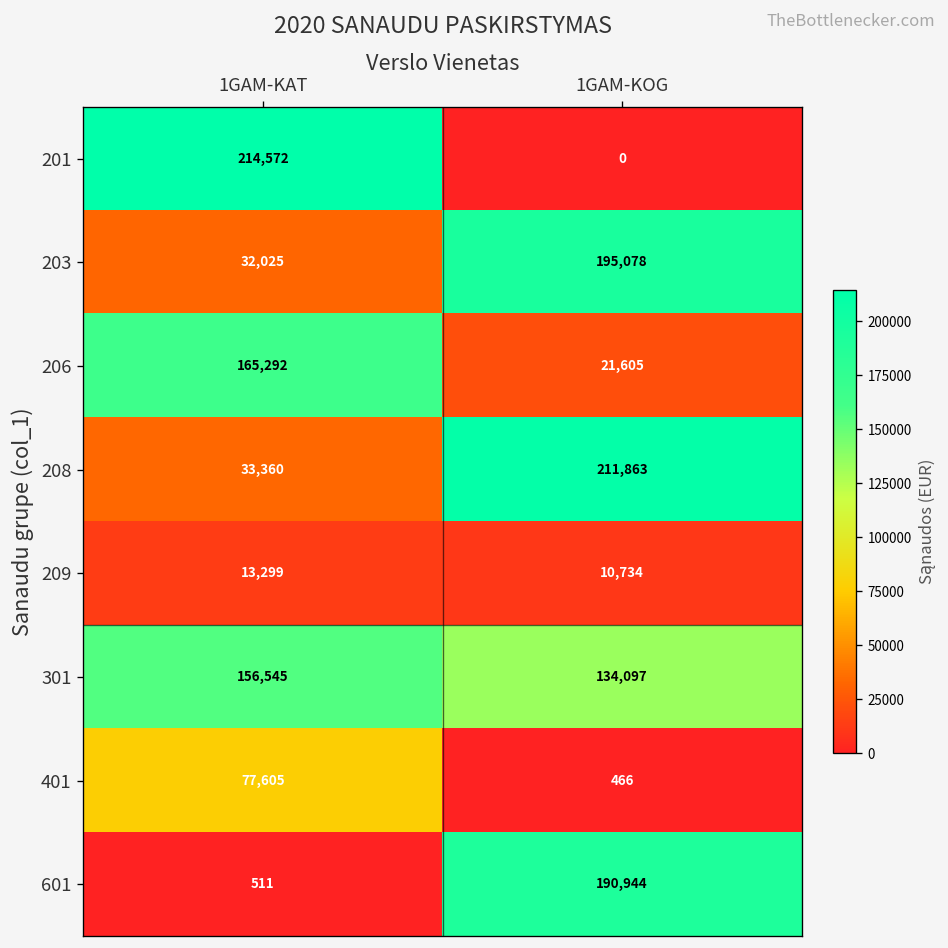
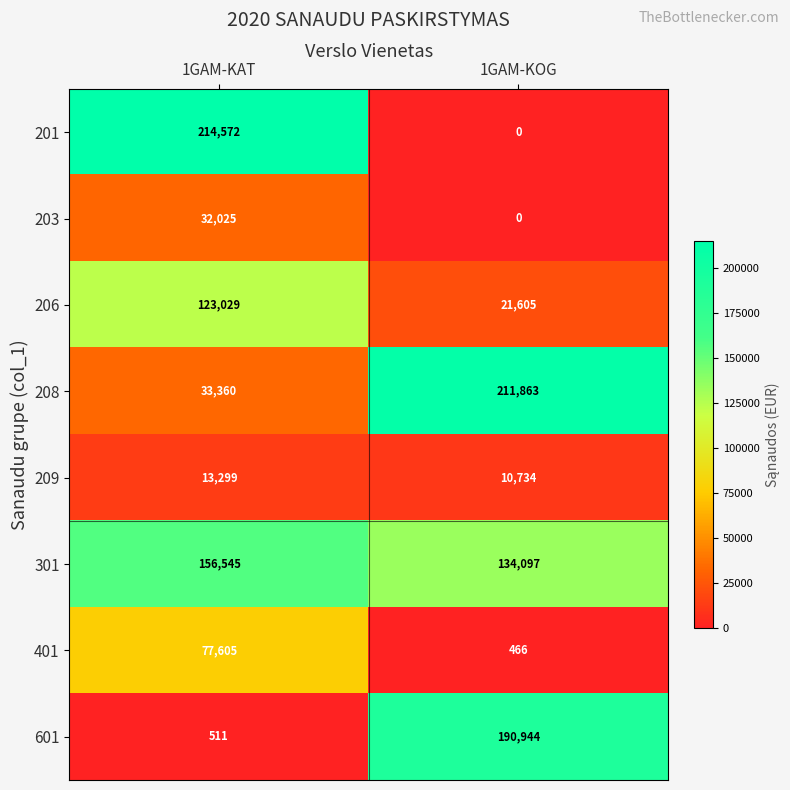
  {
    "201": {
      "1GAM-KAT": "214,572",
      "1GAM-KOG": "0"
    },
    "203": {
      "1GAM-KAT": "32,025",
-     "1GAM-KOG": "195,078"
+     "1GAM-KOG": "0"
    },
    "206": {
-     "1GAM-KAT": "165,292",
+     "1GAM-KAT": "123,029",
      "1GAM-KOG": "21,605"
    },
    "208": {
      "1GAM-KAT": "33,360",
      "1GAM-KOG": "211,863"
    },
    "209": {
      "1GAM-KAT": "13,299",
      "1GAM-KOG": "10,734"
    },
    "301": {
      "1GAM-KAT": "156,545",
      "1GAM-KOG": "134,097"
    },
    "401": {
      "1GAM-KAT": "77,605",
      "1GAM-KOG": "466"
    },
    "601": {
      "1GAM-KAT": "511",
      "1GAM-KOG": "190,944"
    }
  }
